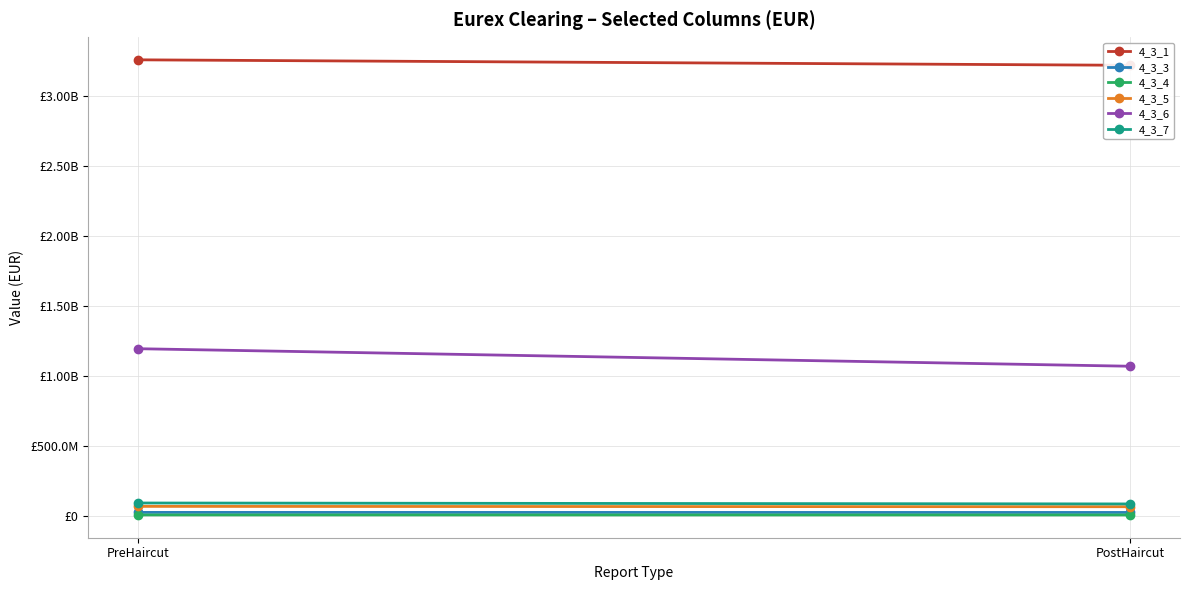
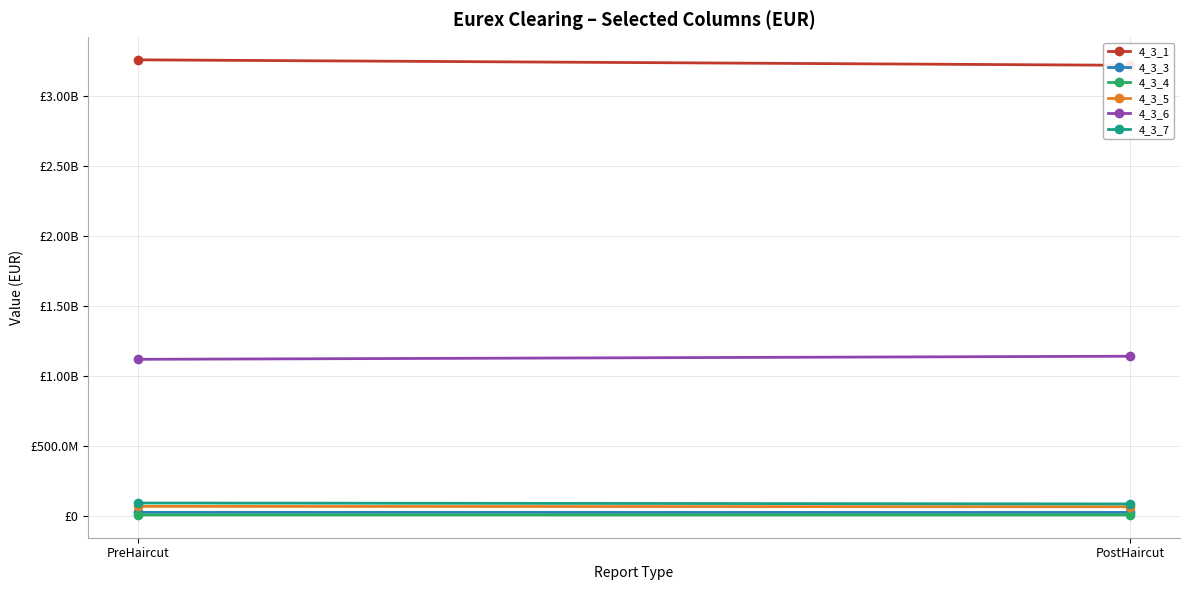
  {
    "4_3_1": {
      "PreHaircut": "£3260000000"
    },
    "4_3_3": {
      "PostHaircut": "£30000000"
    },
    "4_3_5": {
      "PreHaircut": "£70000000",
      "PostHaircut": "£70000000"
    },
    "4_3_6": {
-     "PreHaircut": "£1200000000",
-     "PostHaircut": "£1070000000"
+     "PreHaircut": "£1120000000",
+     "PostHaircut": "£1140000000"
    }
  }
